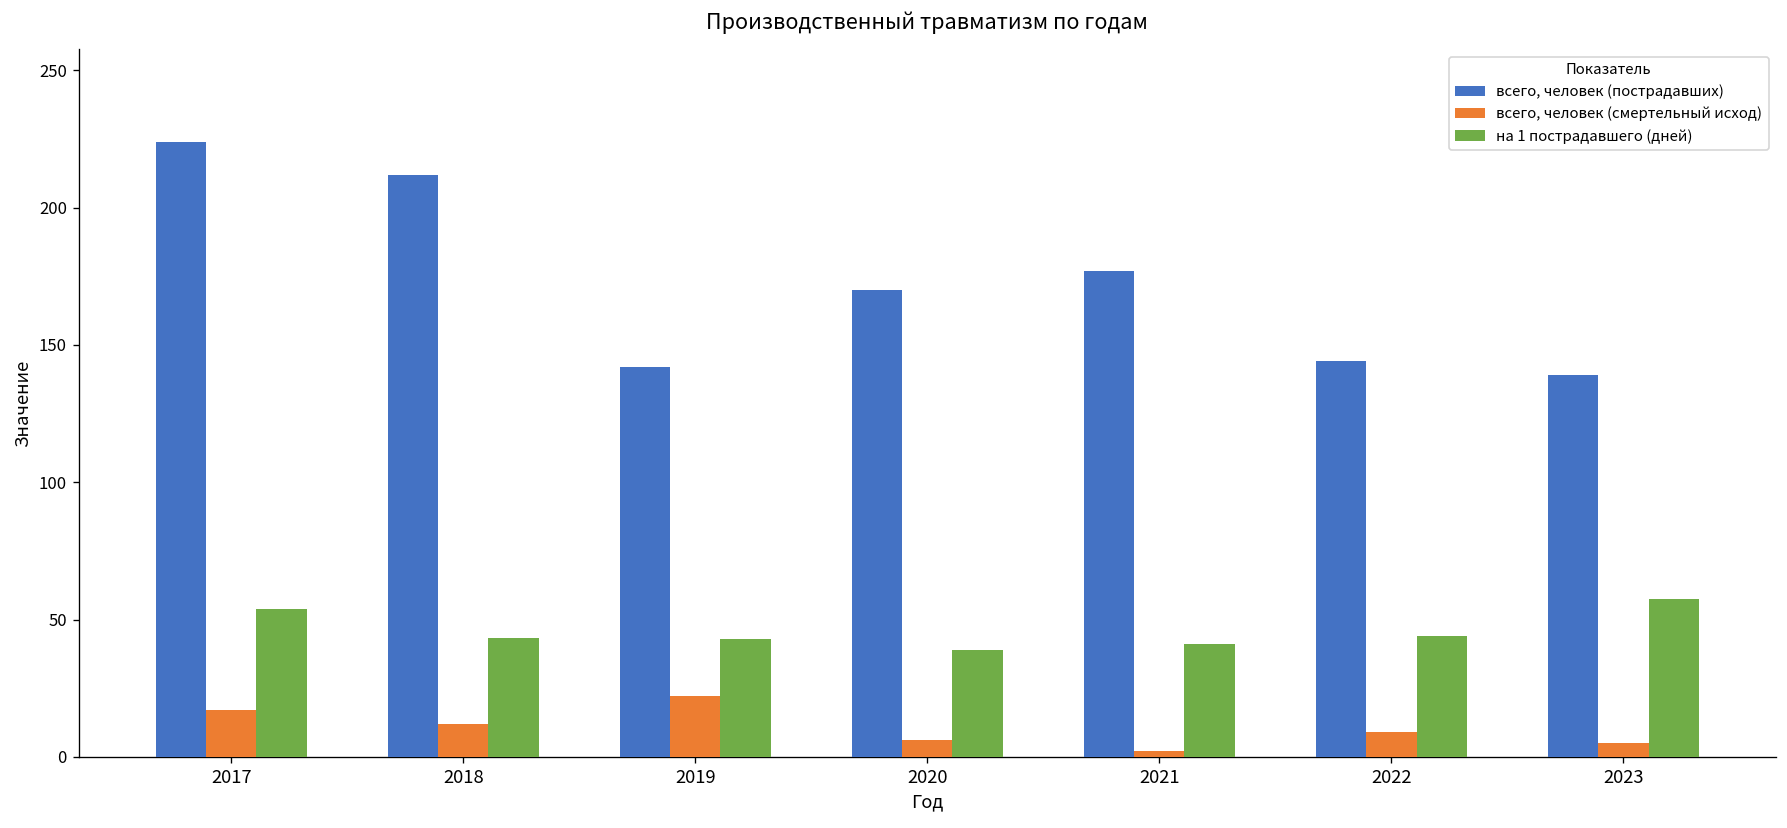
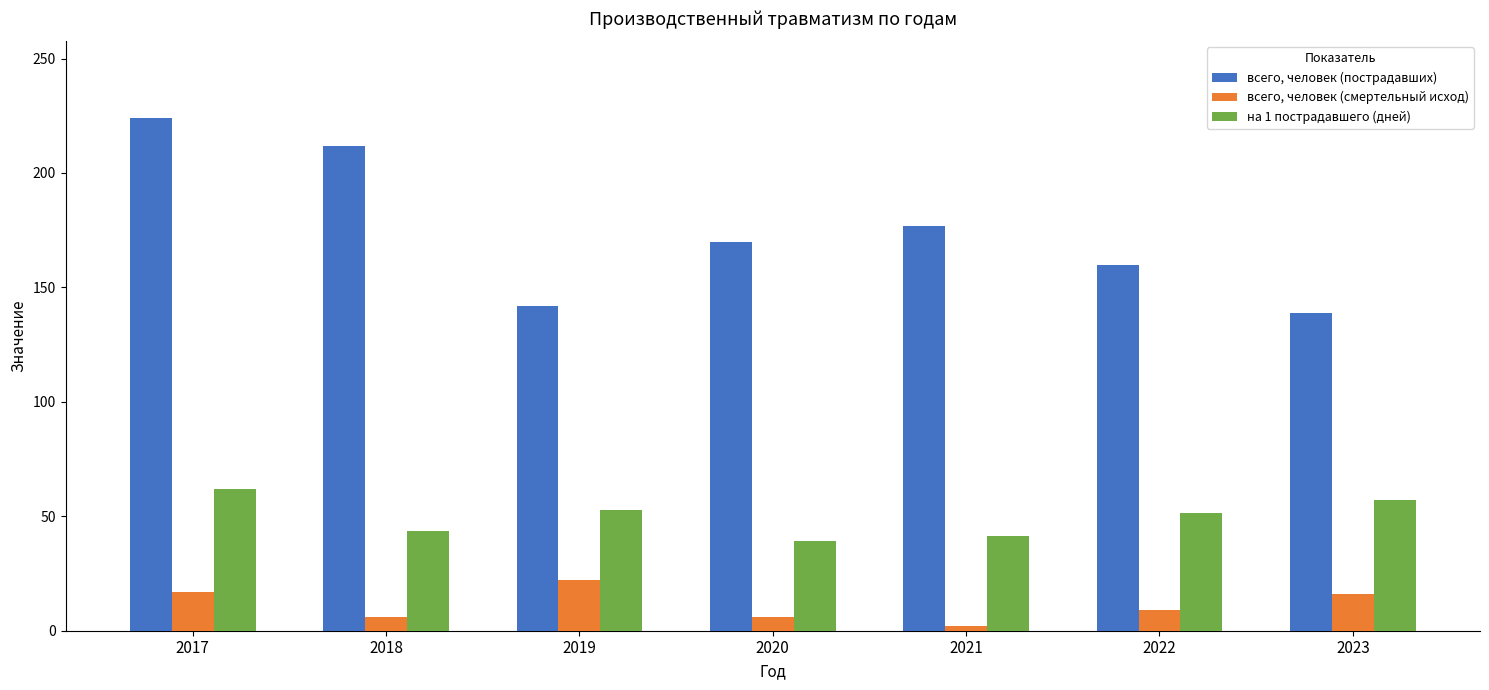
  {
    "всего, человек (пострадавших)": {
      "2017": 224,
      "2018": 212,
      "2019": 142,
      "2020": 170,
      "2021": 177,
-     "2022": 144,
+     "2022": 160,
      "2023": 139
    },
    "всего, человек (смертельный исход)": {
      "2017": 17,
-     "2018": 12,
+     "2018": 6,
      "2019": 22,
      "2020": 6,
      "2021": 2,
      "2022": 9,
-     "2023": 5
+     "2023": 16
    },
    "на 1 пострадавшего (дней)": {
-     "2017": 54,
+     "2017": 62,
      "2018": 43,
-     "2019": 43,
+     "2019": 53,
      "2020": 39,
      "2021": 41,
-     "2022": 44,
+     "2022": 51,
      "2023": 57
    }
  }
